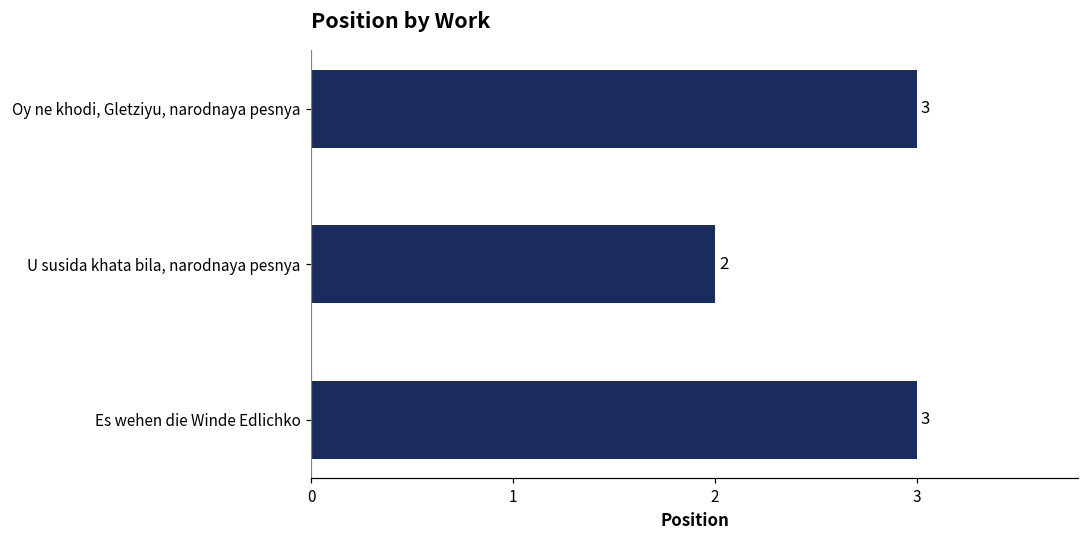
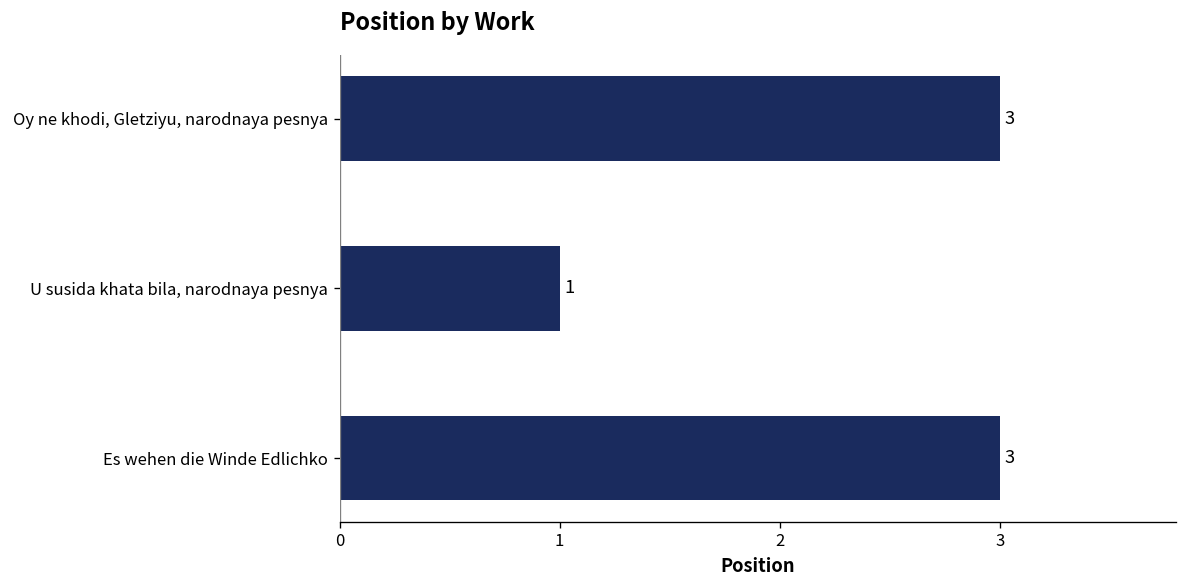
  {
    "Oy ne khodi, Gletziyu, narodnaya pesnya": 3,
-   "U susida khata bila, narodnaya pesnya": 2,
+   "U susida khata bila, narodnaya pesnya": 1,
    "Es wehen die Winde Edlichko": 3
  }
